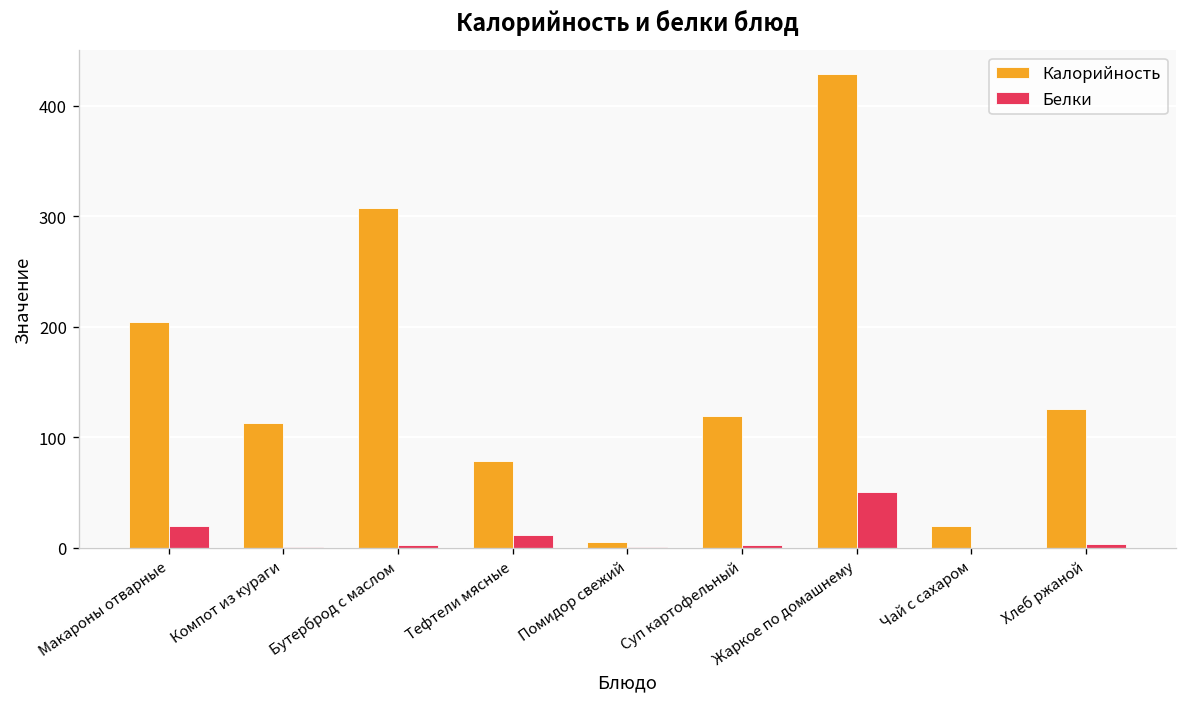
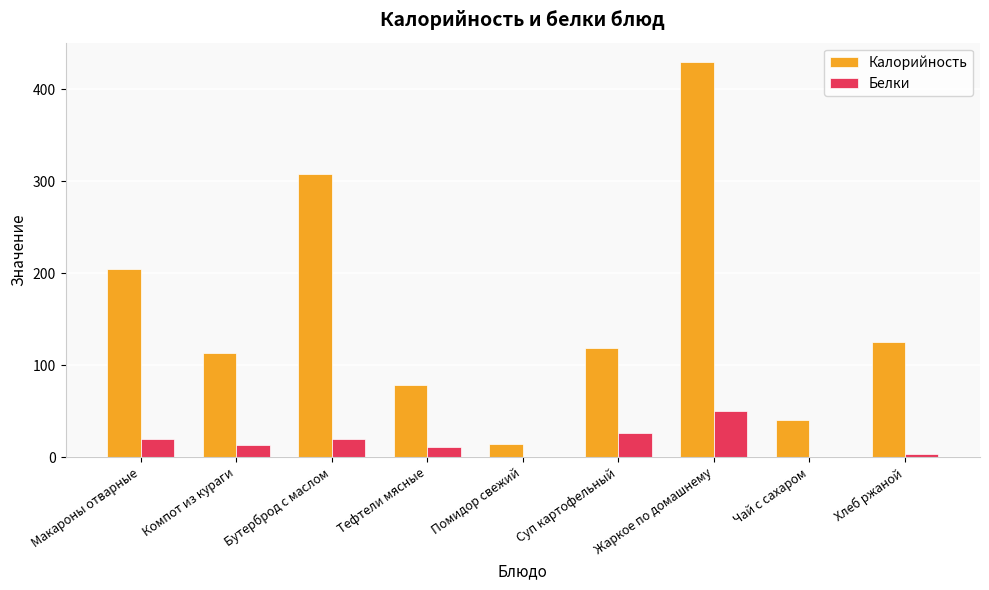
  {
    "Калорийность": {
      "Макароны отварные": 200,
      "Компот из кураги": 110,
      "Бутерброд с маслом": 310,
      "Тефтели мясные": 80,
-     "Помидор свежий": 5,
+     "Помидор свежий": 14,
      "Суп картофельный": 120,
      "Жаркое по домашнему": 430,
-     "Чай с сахаром": 20,
+     "Чай с сахаром": 40,
      "Хлеб ржаной": 130
    },
    "Белки": {
      "Макароны отварные": 20,
-     "Компот из кураги": 0,
-     "Бутерброд с маслом": 0,
+     "Компот из кураги": 10,
+     "Бутерброд с маслом": 20,
      "Тефтели мясные": 10,
-     "Суп картофельный": 0,
+     "Суп картофельный": 30,
      "Жаркое по домашнему": 50,
      "Хлеб ржаной": 0
    }
  }
